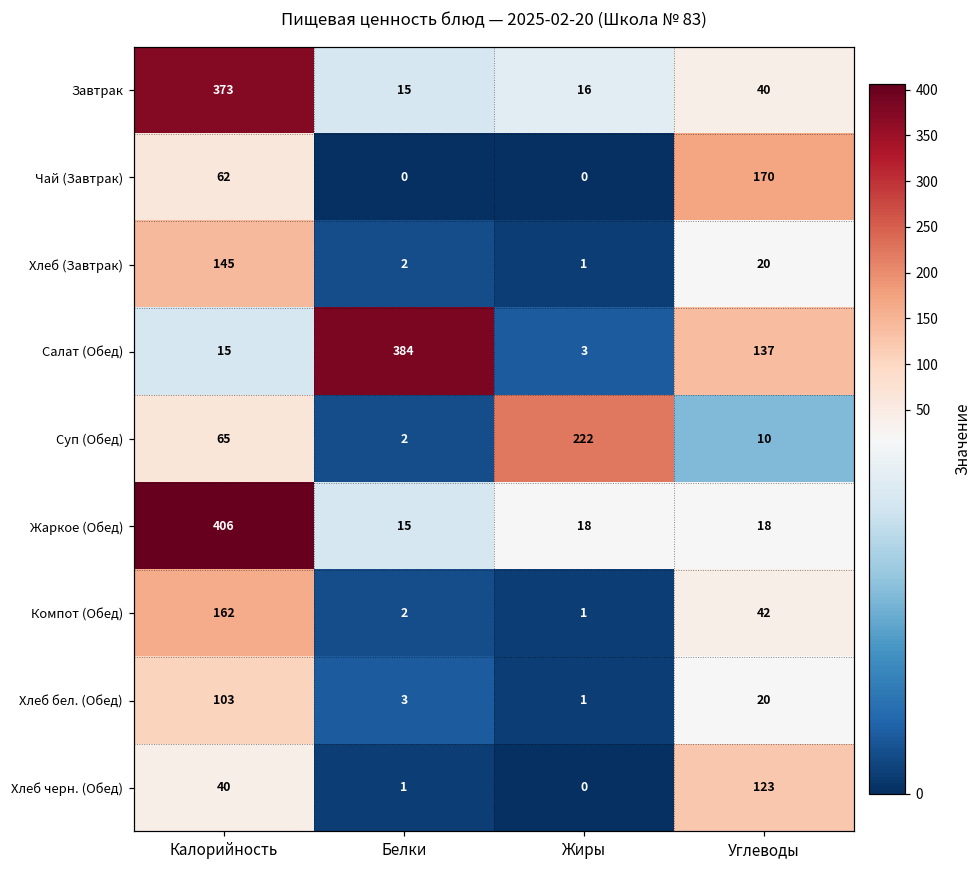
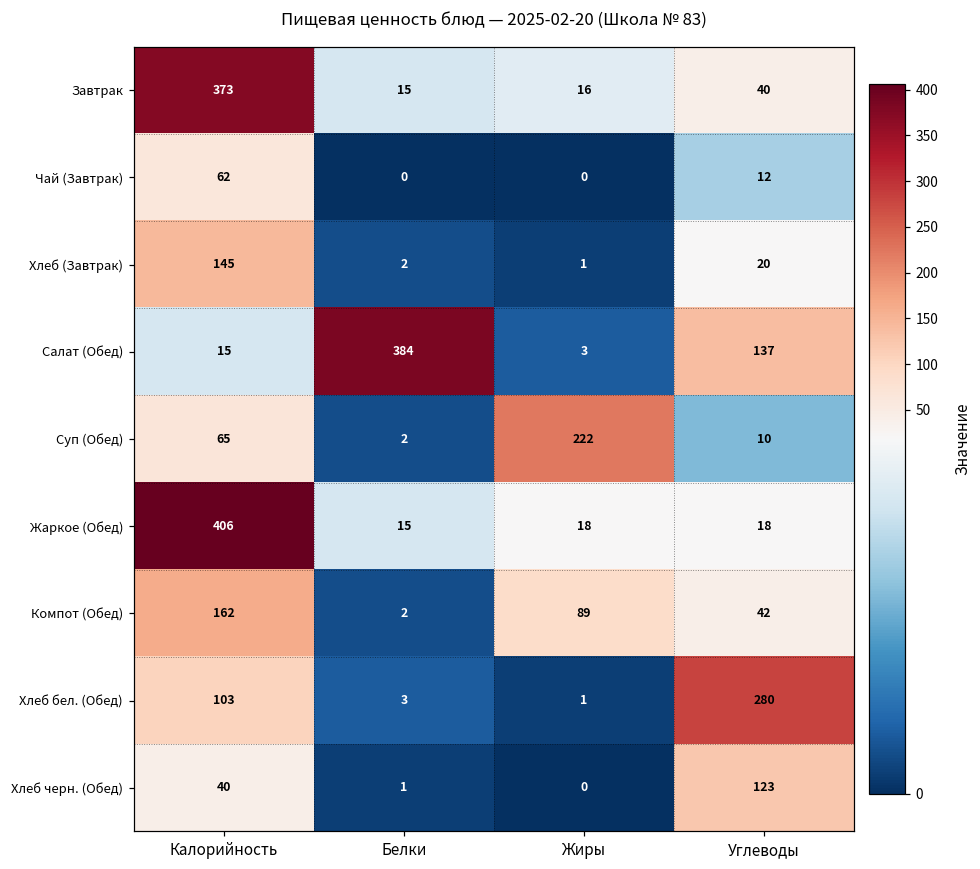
  {
    "Завтрак": {
      "Калорийность": 373,
      "Белки": 15,
      "Жиры": 16,
      "Углеводы": 40
    },
    "Чай (Завтрак)": {
      "Калорийность": 62,
      "Белки": 0,
      "Жиры": 0,
-     "Углеводы": 170
+     "Углеводы": 12
    },
    "Хлеб (Завтрак)": {
      "Калорийность": 145,
      "Белки": 2,
      "Жиры": 1,
      "Углеводы": 20
    },
    "Салат (Обед)": {
      "Калорийность": 15,
      "Белки": 384,
      "Жиры": 3,
      "Углеводы": 137
    },
    "Суп (Обед)": {
      "Калорийность": 65,
      "Белки": 2,
      "Жиры": 222,
      "Углеводы": 10
    },
    "Жаркое (Обед)": {
      "Калорийность": 406,
      "Белки": 15,
      "Жиры": 18,
      "Углеводы": 18
    },
    "Компот (Обед)": {
      "Калорийность": 162,
      "Белки": 2,
-     "Жиры": 1,
+     "Жиры": 89,
      "Углеводы": 42
    },
    "Хлеб бел. (Обед)": {
      "Калорийность": 103,
      "Белки": 3,
      "Жиры": 1,
-     "Углеводы": 20
+     "Углеводы": 280
    },
    "Хлеб черн. (Обед)": {
      "Калорийность": 40,
      "Белки": 1,
      "Жиры": 0,
      "Углеводы": 123
    }
  }
